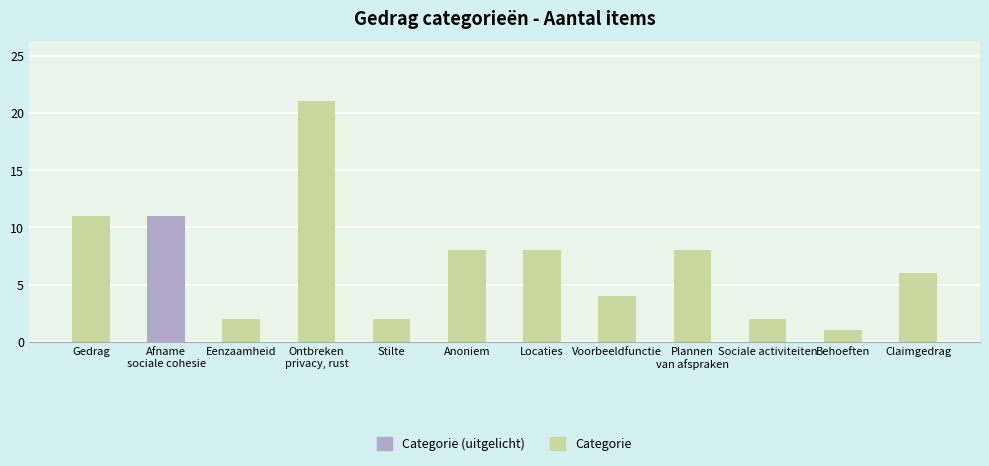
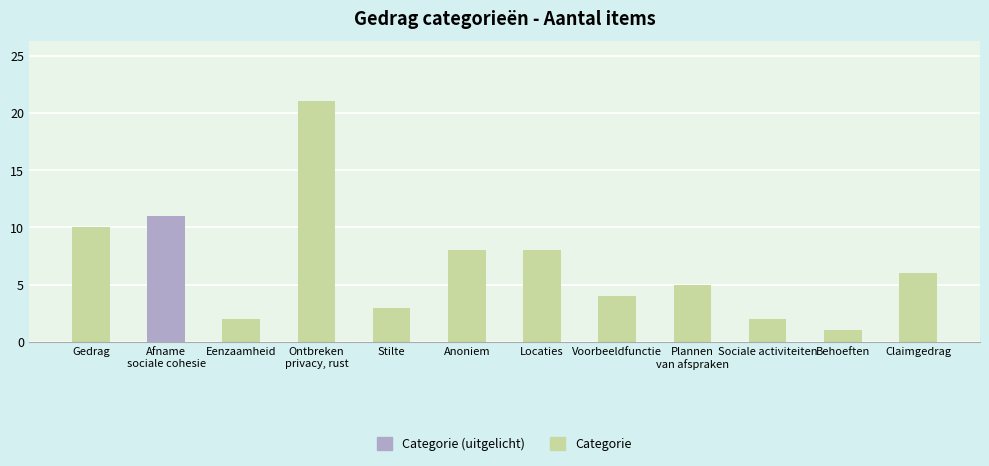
  {
-   "Gedrag": 11,
+   "Gedrag": 10,
    "Afname sociale cohesie": 11,
    "Eenzaamheid": 2,
    "Ontbreken privacy, rust": 21,
-   "Stilte": 2,
+   "Stilte": 3,
    "Anoniem": 8,
    "Locaties": 8,
    "Voorbeeldfunctie": 4,
-   "Plannen van afspraken": 8,
+   "Plannen van afspraken": 5,
    "Sociale activiteiten": 2,
    "Behoeften": 1,
    "Claimgedrag": 6
  }
